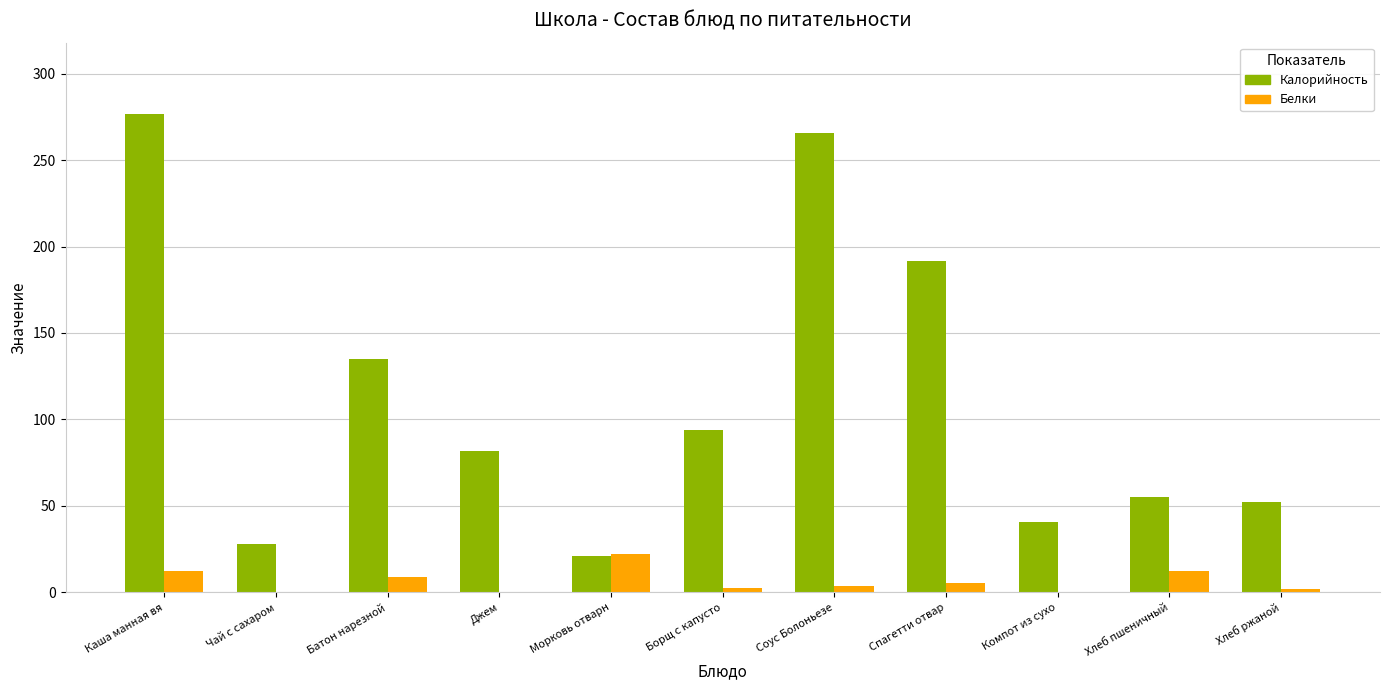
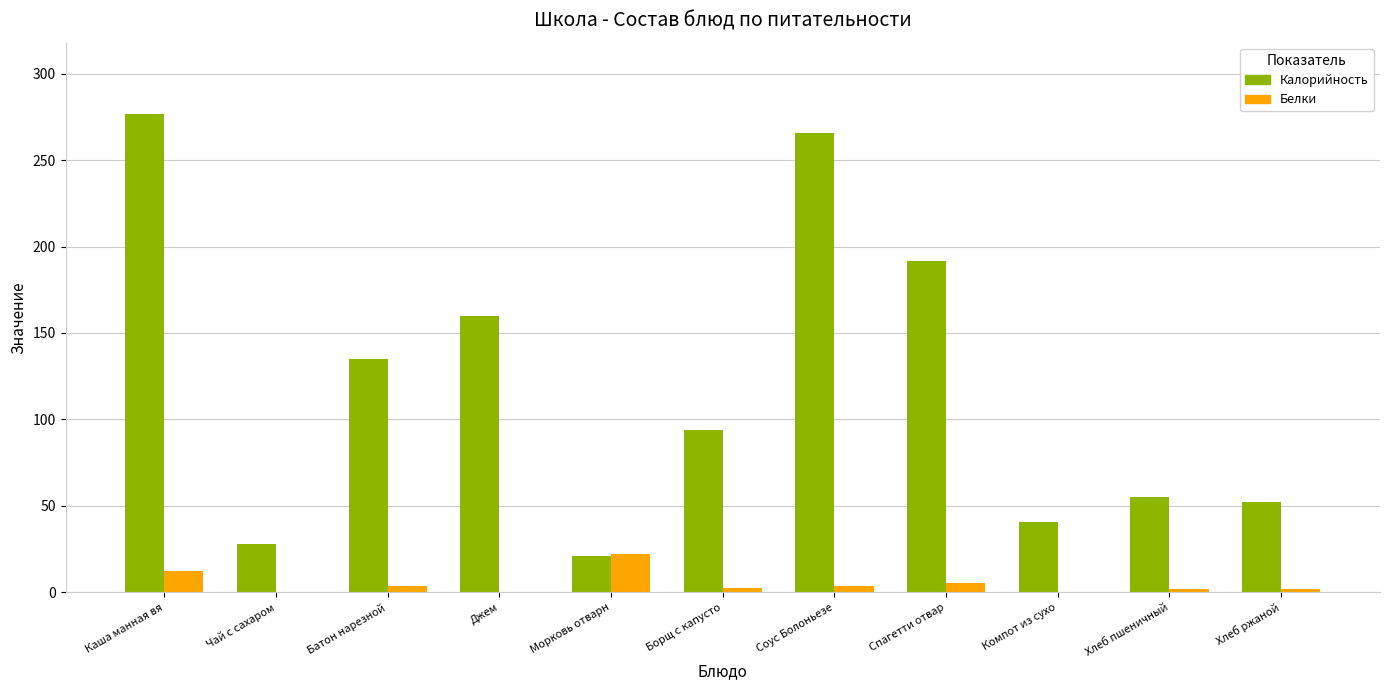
  {
    "Калорийность": {
      "Каша манная вя": 276,
      "Чай с сахаром": 28,
      "Батон нарезной": 135,
-     "Джем": 82,
+     "Джем": 160,
      "Морковь отварн": 21,
      "Борщ с капусто": 94,
      "Соус Болоньезе": 266,
      "Спагетти отвар": 191,
      "Компот из сухо": 40,
      "Хлеб пшеничный": 55,
      "Хлеб ржаной": 52
    },
    "Белки": {
      "Каша манная вя": 12,
-     "Батон нарезной": 9,
+     "Батон нарезной": 4,
      "Джем": 0,
      "Морковь отварн": 22,
      "Борщ с капусто": 2,
      "Соус Болоньезе": 4,
      "Спагетти отвар": 6,
-     "Хлеб пшеничный": 12,
+     "Хлеб пшеничный": 2,
      "Хлеб ржаной": 2
    }
  }
